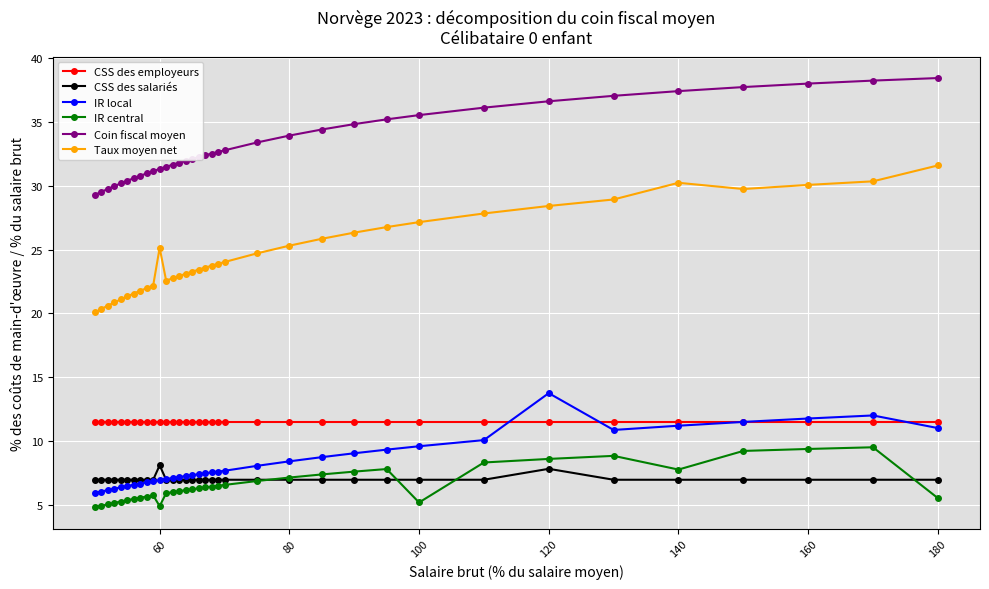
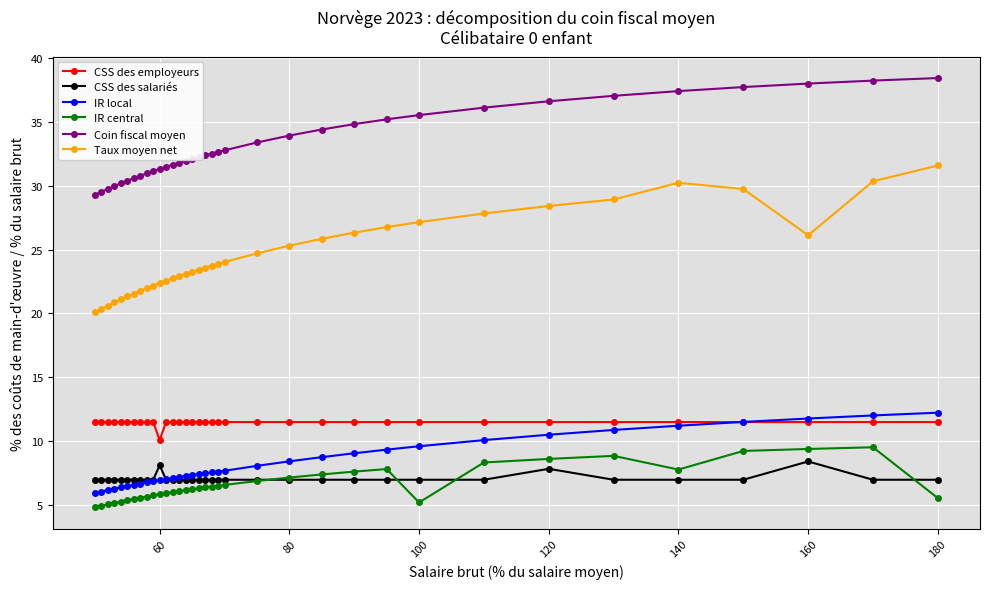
  {
    "CSS des employeurs": {
-     "60": 11.5,
+     "60": 10.1,
      "80": 11.5,
      "100": 11.5,
      "120": 11.5,
      "140": 11.5,
      "160": 11.5,
      "180": 11.5
    },
    "CSS des salariés": {
      "60": 8.1,
      "100": 7.0,
      "120": 7.8,
      "140": 7.0,
-     "160": 7.0,
+     "160": 8.4,
      "180": 7.0
    },
    "IR local": {
      "60": 7.0,
      "80": 8.4,
      "100": 9.6,
-     "120": 13.8,
+     "120": 10.5,
      "140": 11.2,
      "160": 11.8,
-     "180": 11.0
+     "180": 12.2
    },
    "IR central": {
-     "60": 4.9,
+     "60": 5.9,
      "100": 5.2,
      "120": 8.6,
      "140": 7.8,
      "160": 9.4,
      "180": 5.6
    },
    "Coin fiscal moyen": {
      "60": 31.3,
      "80": 33.9,
      "100": 35.5,
      "120": 36.6,
      "140": 37.4,
      "160": 38.0,
      "180": 38.4
    },
    "Taux moyen net": {
-     "60": 25.1,
+     "60": 22.4,
      "80": 25.3,
      "100": 27.1,
      "120": 28.4,
      "140": 30.2,
-     "160": 30.1,
+     "160": 26.1,
      "180": 31.6
    }
  }
